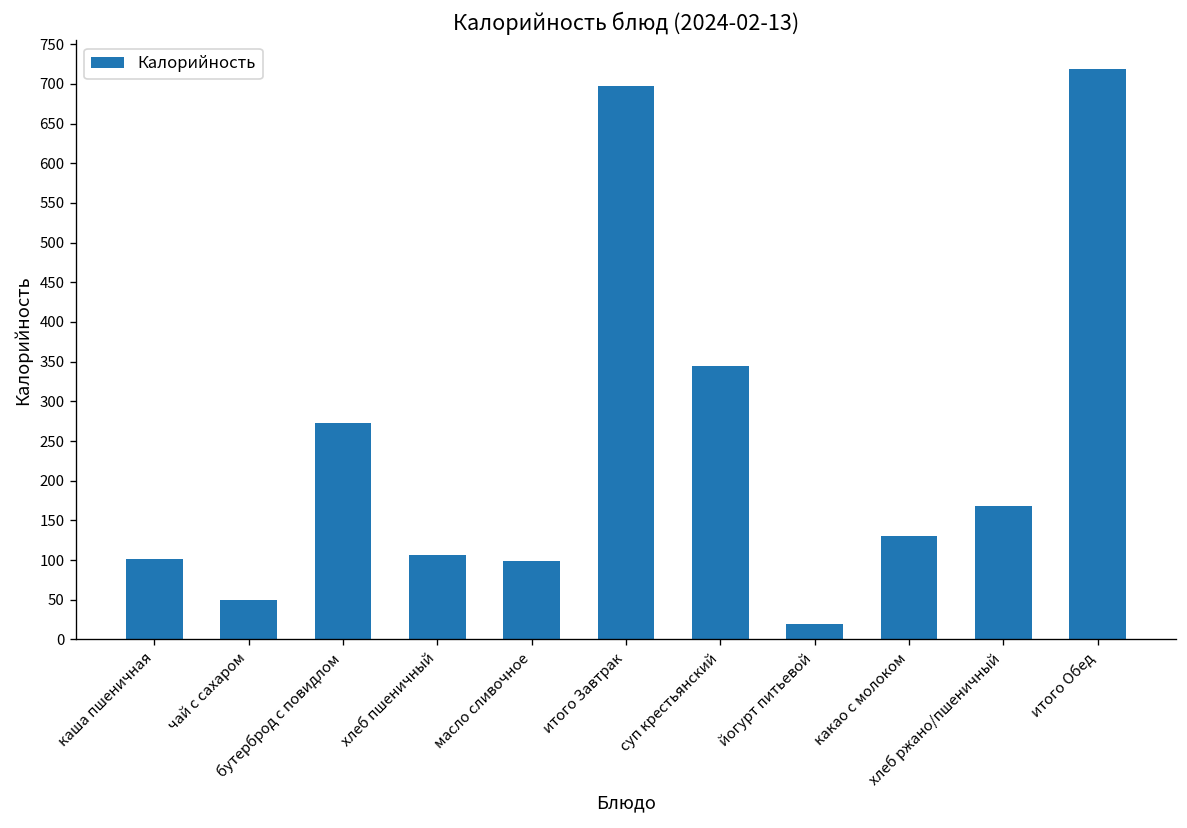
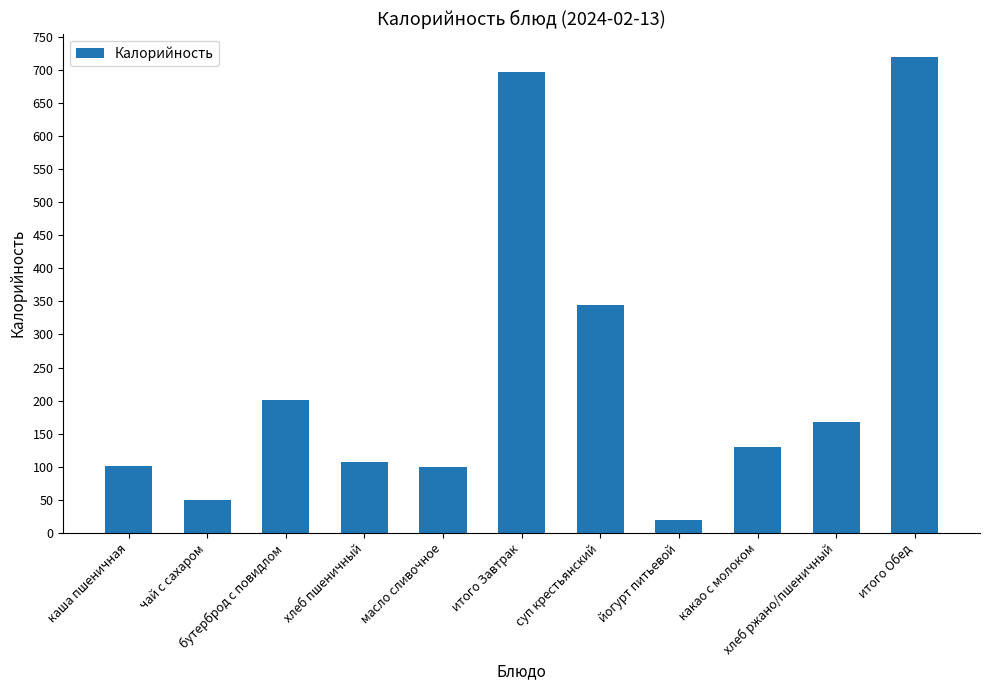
  {
    "каша пшеничная": 100,
    "чай с сахаром": 50,
-   "бутерброд с повидлом": 270,
+   "бутерброд с повидлом": 200,
    "хлеб пшеничный": 110,
    "масло сливочное": 100,
    "итого Завтрак": 700,
    "суп крестьянский": 350,
    "йогурт питьевой": 20,
    "какао с молоком": 130,
    "хлеб ржано/пшеничный": 170,
    "итого Обед": 720
  }
